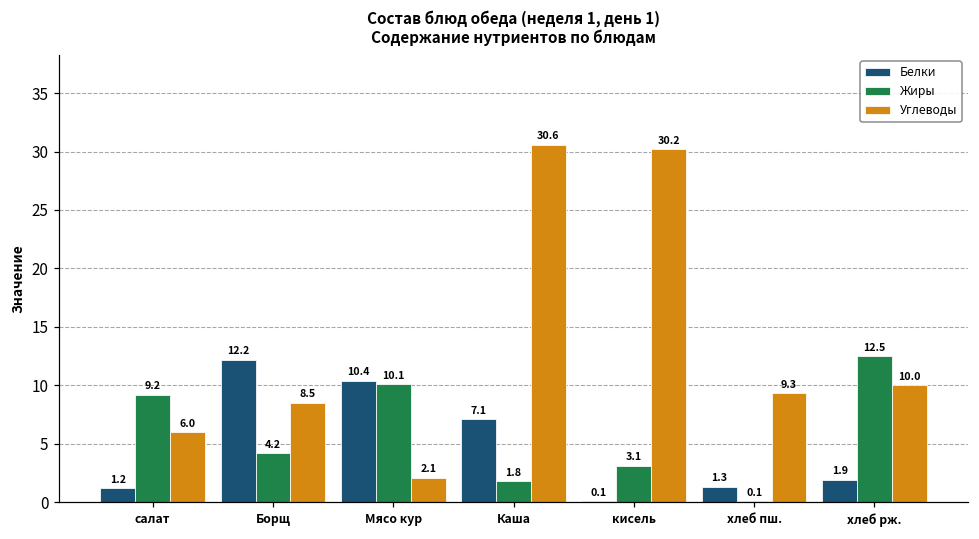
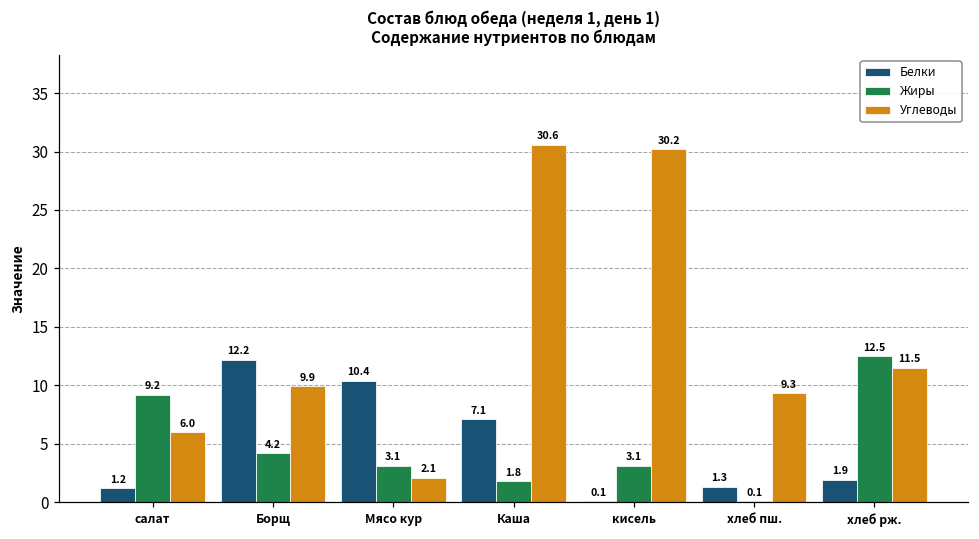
  {
    "Белки": {
      "салат": 1.2,
      "Борщ": 12.2,
      "Мясо кур": 10.4,
      "Каша": 7.1,
      "кисель": 0.1,
      "хлеб пш.": 1.3,
      "хлеб рж.": 1.9
    },
    "Жиры": {
      "салат": 9.2,
      "Борщ": 4.2,
-     "Мясо кур": 10.1,
+     "Мясо кур": 3.1,
      "Каша": 1.8,
      "кисель": 3.1,
      "хлеб пш.": 0.1,
      "хлеб рж.": 12.5
    },
    "Углеводы": {
      "салат": 6.0,
-     "Борщ": 8.5,
+     "Борщ": 9.9,
      "Мясо кур": 2.1,
      "Каша": 30.6,
      "кисель": 30.2,
      "хлеб пш.": 9.3,
-     "хлеб рж.": 10.0
+     "хлеб рж.": 11.5
    }
  }
